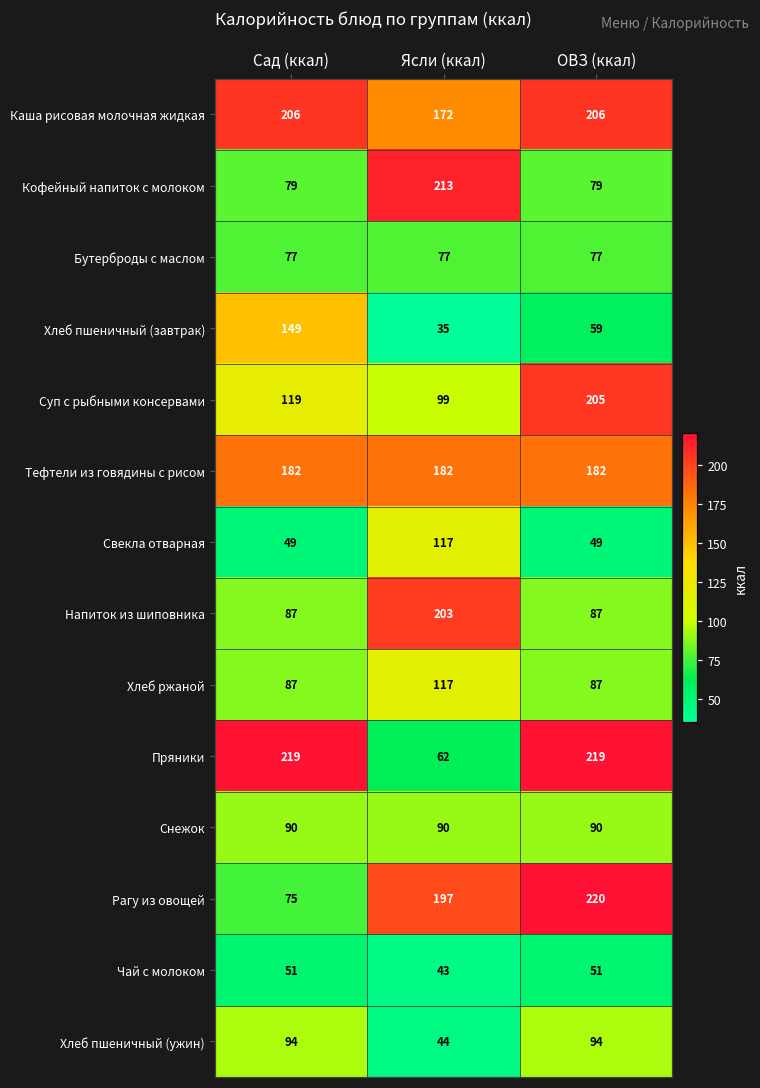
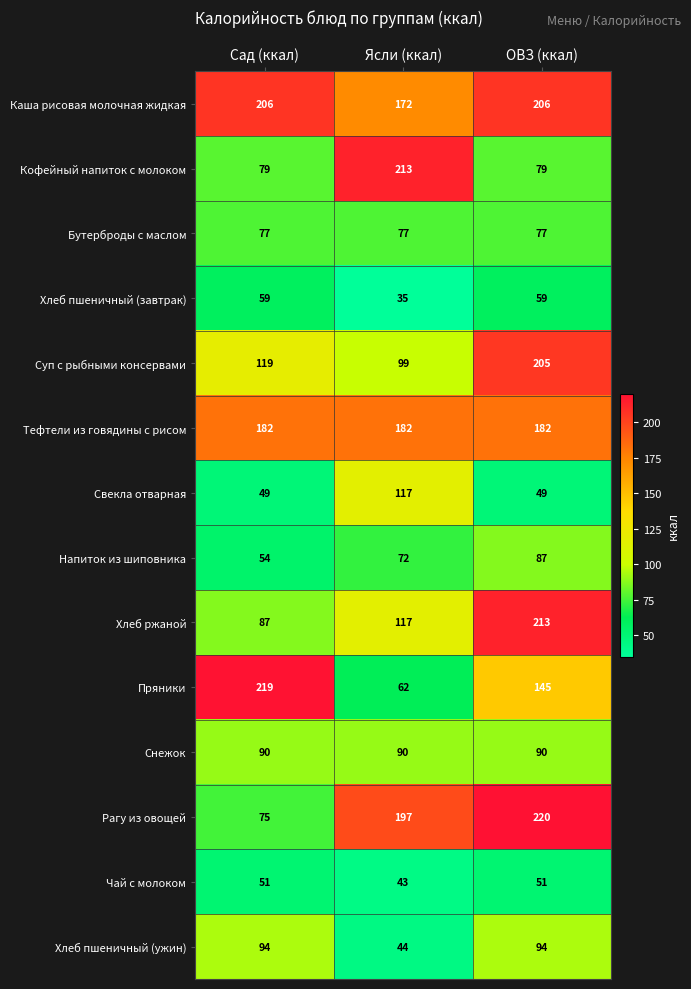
  {
    "Каша рисовая молочная жидкая": {
      "Сад (ккал)": 206,
      "Ясли (ккал)": 172,
      "ОВЗ (ккал)": 206
    },
    "Кофейный напиток с молоком": {
      "Сад (ккал)": 79,
      "Ясли (ккал)": 213,
      "ОВЗ (ккал)": 79
    },
    "Бутерброды с маслом": {
      "Сад (ккал)": 77,
      "Ясли (ккал)": 77,
      "ОВЗ (ккал)": 77
    },
    "Хлеб пшеничный (завтрак)": {
-     "Сад (ккал)": 149,
+     "Сад (ккал)": 59,
      "Ясли (ккал)": 35,
      "ОВЗ (ккал)": 59
    },
    "Суп с рыбными консервами": {
      "Сад (ккал)": 119,
      "Ясли (ккал)": 99,
      "ОВЗ (ккал)": 205
    },
    "Тефтели из говядины с рисом": {
      "Сад (ккал)": 182,
      "Ясли (ккал)": 182,
      "ОВЗ (ккал)": 182
    },
    "Свекла отварная": {
      "Сад (ккал)": 49,
      "Ясли (ккал)": 117,
      "ОВЗ (ккал)": 49
    },
    "Напиток из шиповника": {
-     "Сад (ккал)": 87,
-     "Ясли (ккал)": 203,
+     "Сад (ккал)": 54,
+     "Ясли (ккал)": 72,
      "ОВЗ (ккал)": 87
    },
    "Хлеб ржаной": {
      "Сад (ккал)": 87,
      "Ясли (ккал)": 117,
-     "ОВЗ (ккал)": 87
+     "ОВЗ (ккал)": 213
    },
    "Пряники": {
      "Сад (ккал)": 219,
      "Ясли (ккал)": 62,
-     "ОВЗ (ккал)": 219
+     "ОВЗ (ккал)": 145
    },
    "Снежок": {
      "Сад (ккал)": 90,
      "Ясли (ккал)": 90,
      "ОВЗ (ккал)": 90
    },
    "Рагу из овощей": {
      "Сад (ккал)": 75,
      "Ясли (ккал)": 197,
      "ОВЗ (ккал)": 220
    },
    "Чай с молоком": {
      "Сад (ккал)": 51,
      "Ясли (ккал)": 43,
      "ОВЗ (ккал)": 51
    },
    "Хлеб пшеничный (ужин)": {
      "Сад (ккал)": 94,
      "Ясли (ккал)": 44,
      "ОВЗ (ккал)": 94
    }
  }
